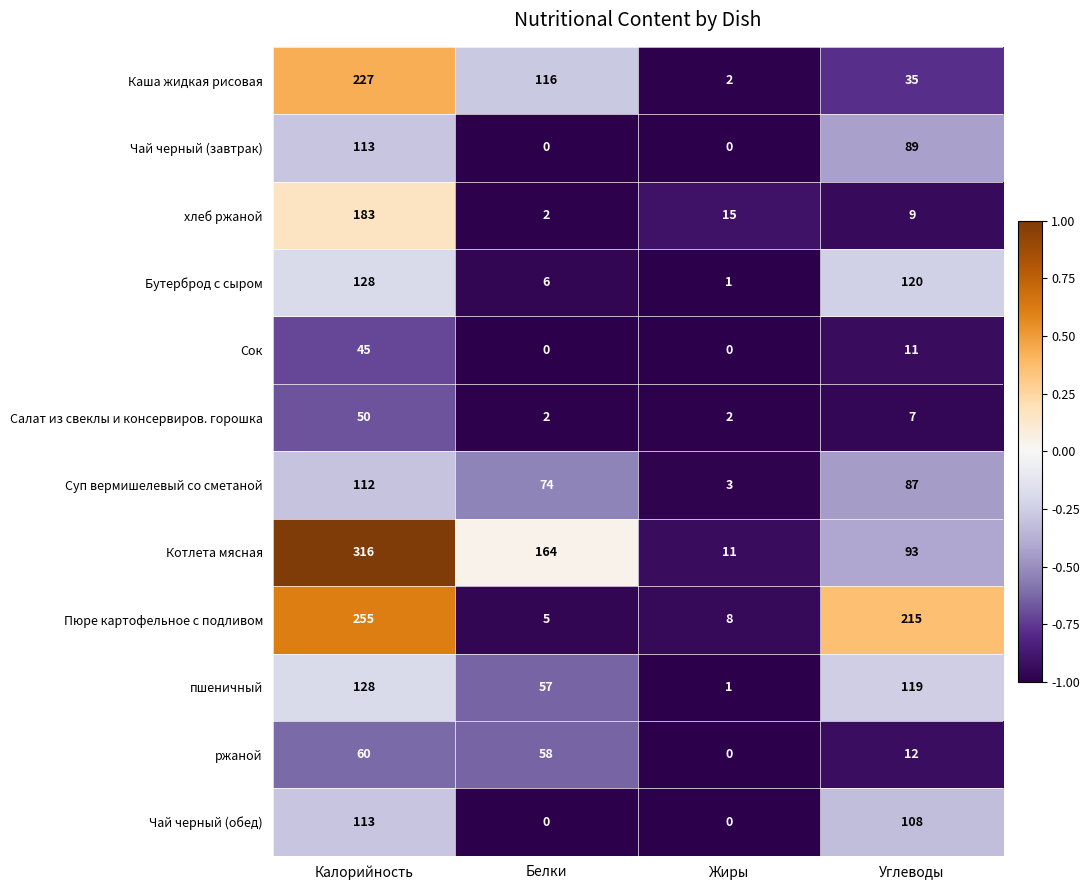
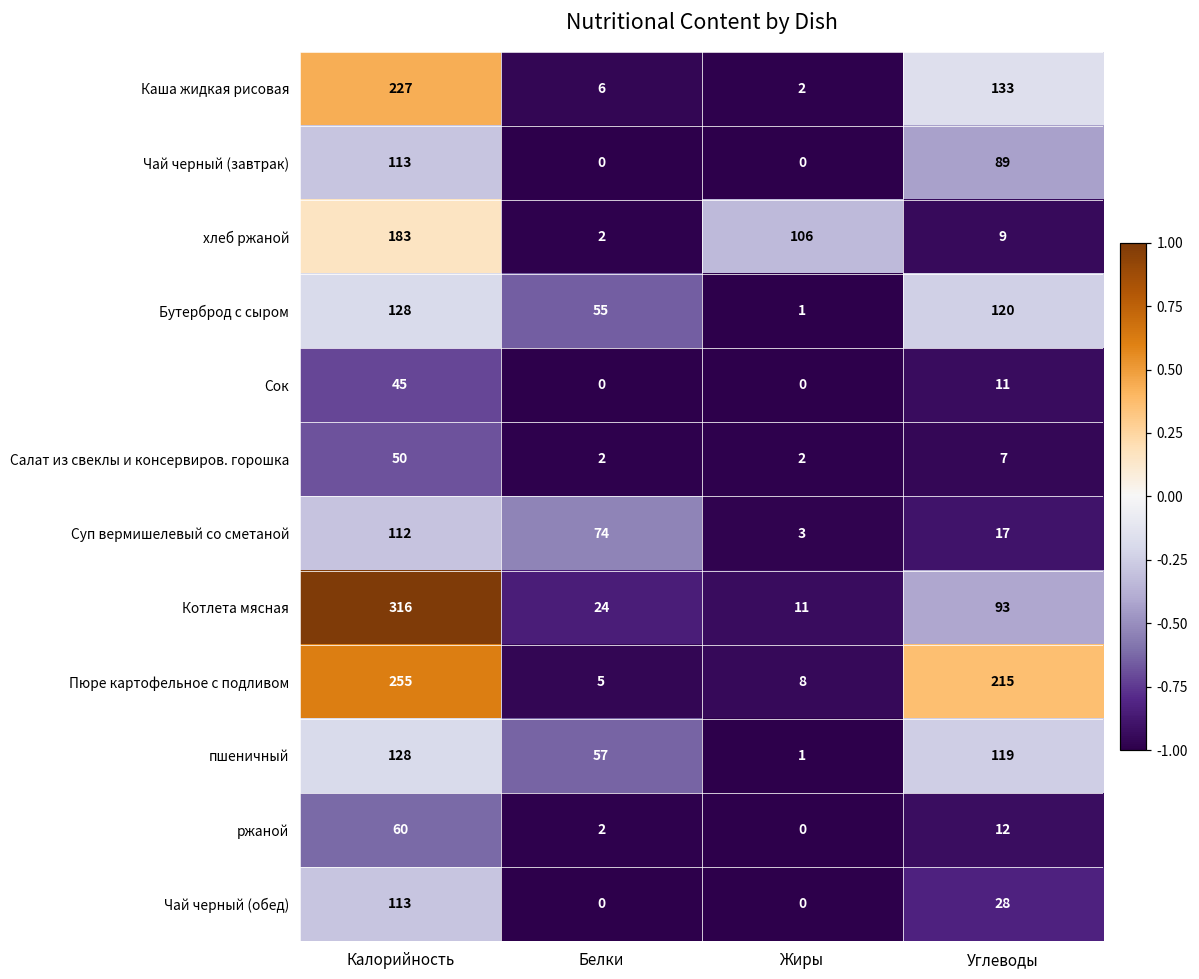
  {
    "Каша жидкая рисовая": {
      "Калорийность": 227,
-     "Белки": 116,
+     "Белки": 6,
      "Жиры": 2,
-     "Углеводы": 35
+     "Углеводы": 133
    },
    "Чай черный (завтрак)": {
      "Калорийность": 113,
      "Белки": 0,
      "Жиры": 0,
      "Углеводы": 89
    },
    "хлеб ржаной": {
      "Калорийность": 183,
      "Белки": 2,
-     "Жиры": 15,
+     "Жиры": 106,
      "Углеводы": 9
    },
    "Бутерброд с сыром": {
      "Калорийность": 128,
-     "Белки": 6,
+     "Белки": 55,
      "Жиры": 1,
      "Углеводы": 120
    },
    "Сок": {
      "Калорийность": 45,
      "Белки": 0,
      "Жиры": 0,
      "Углеводы": 11
    },
    "Салат из свеклы и консервиров. горошка": {
      "Калорийность": 50,
      "Белки": 2,
      "Жиры": 2,
      "Углеводы": 7
    },
    "Суп вермишелевый со сметаной": {
      "Калорийность": 112,
      "Белки": 74,
      "Жиры": 3,
-     "Углеводы": 87
+     "Углеводы": 17
    },
    "Котлета мясная": {
      "Калорийность": 316,
-     "Белки": 164,
+     "Белки": 24,
      "Жиры": 11,
      "Углеводы": 93
    },
    "Пюре картофельное с подливом": {
      "Калорийность": 255,
      "Белки": 5,
      "Жиры": 8,
      "Углеводы": 215
    },
    "пшеничный": {
      "Калорийность": 128,
      "Белки": 57,
      "Жиры": 1,
      "Углеводы": 119
    },
    "ржаной": {
      "Калорийность": 60,
-     "Белки": 58,
+     "Белки": 2,
      "Жиры": 0,
      "Углеводы": 12
    },
    "Чай черный (обед)": {
      "Калорийность": 113,
      "Белки": 0,
      "Жиры": 0,
-     "Углеводы": 108
+     "Углеводы": 28
    }
  }
